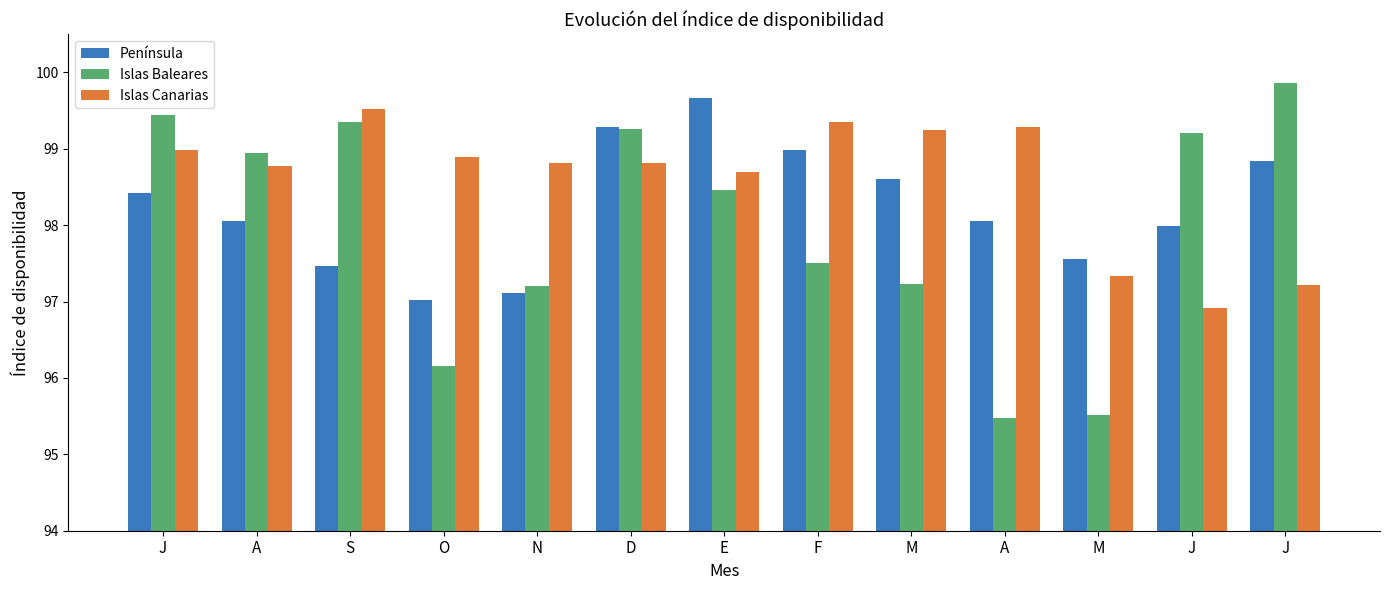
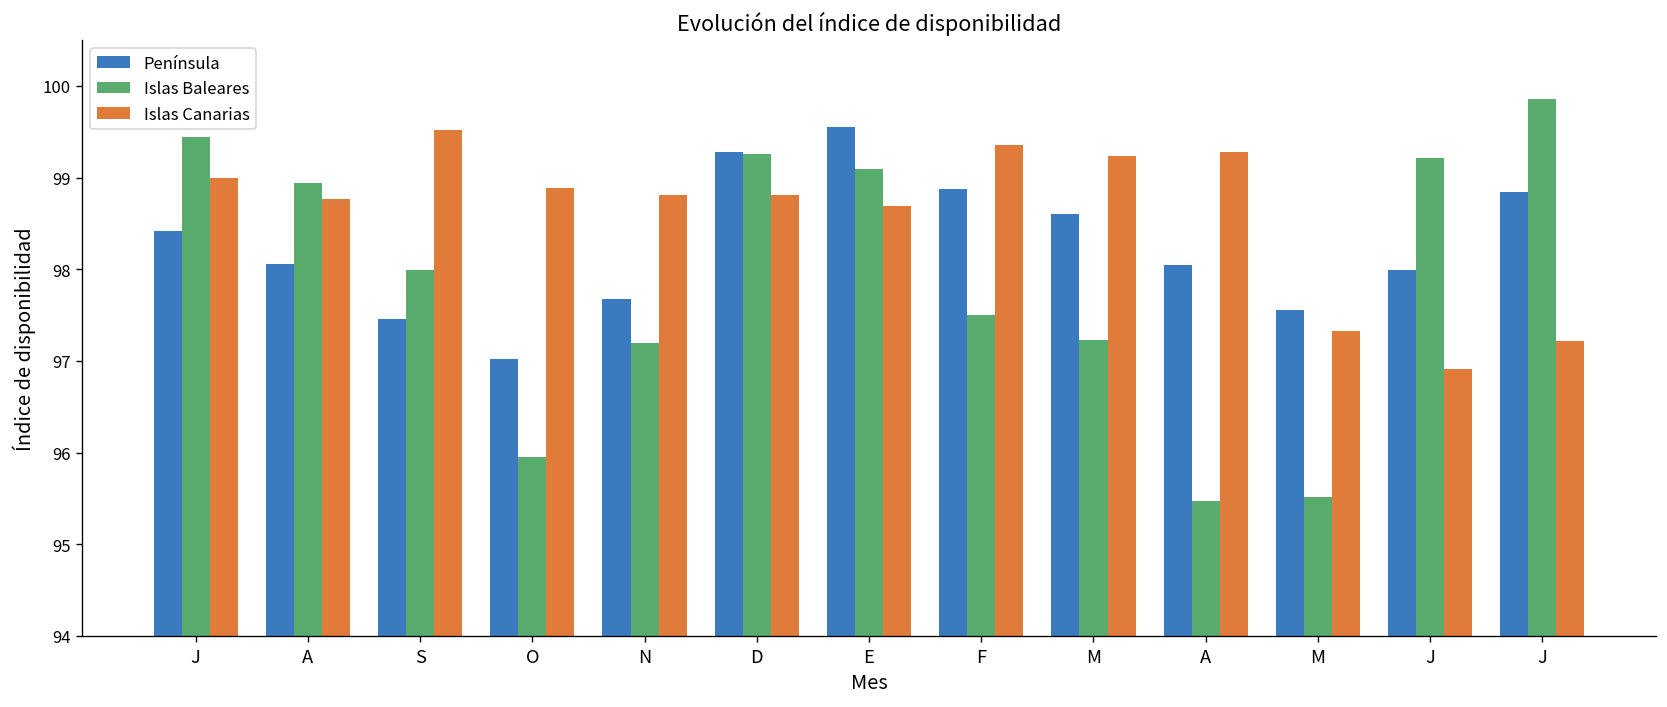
  {
    "Península": {
      "S": 97.5,
      "O": 97.0,
-     "N": 97.1,
+     "N": 97.7,
      "D": 99.3,
-     "E": 99.7,
-     "F": 99.0
+     "E": 99.6,
+     "F": 98.9
    },
    "Islas Baleares": {
-     "S": 99.4,
-     "O": 96.2,
+     "S": 98.0,
+     "O": 96.0,
      "N": 97.2,
      "D": 99.3,
-     "E": 98.5,
+     "E": 99.1,
      "F": 97.5
    },
    "Islas Canarias": {
      "S": 99.5,
      "O": 98.9,
      "N": 98.8,
      "D": 98.8,
      "E": 98.7,
      "F": 99.4
    }
  }
